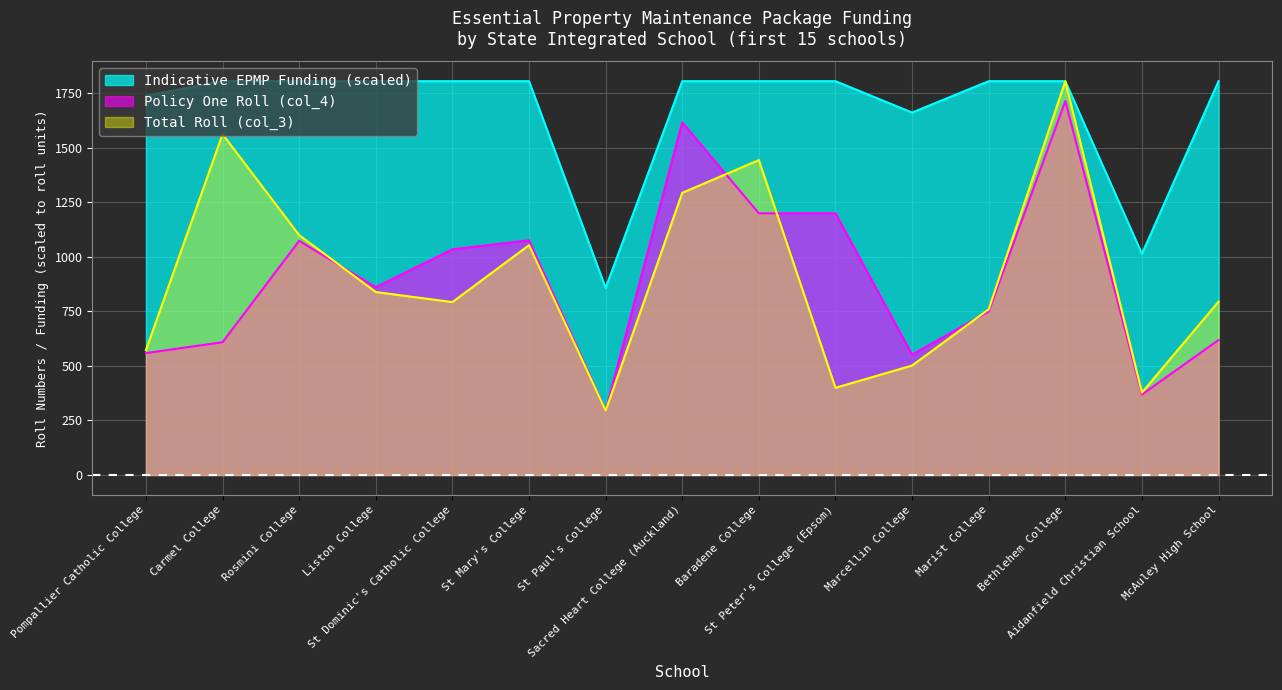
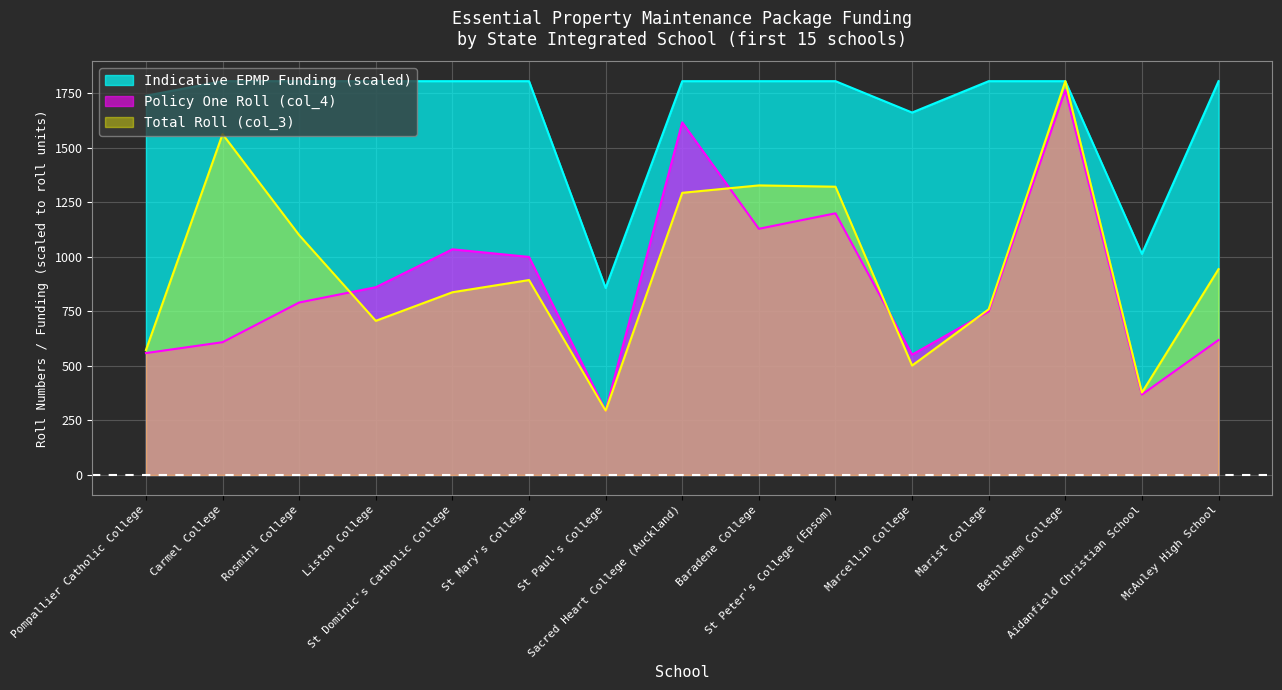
  {
    "Indicative EPMP Funding (scaled)": {
      "St Dominic's Catholic College": 1810,
      "St Mary's College": 1810,
      "St Paul's College": 860,
      "Sacred Heart College (Auckland)": 1810,
      "Baradene College": 1810,
      "St Peter's College (Epsom)": 1810,
      "Marcellin College": 1660,
      "Marist College": 1810,
      "Aidanfield Christian School": 1010,
      "McAuley High School": 1810
    },
    "Policy One Roll (col_4)": {
      "Pompallier Catholic College": 560,
      "Carmel College": 610,
-     "Rosmini College": 1070,
+     "Rosmini College": 790,
      "Liston College": 860,
      "St Dominic's Catholic College": 1040,
-     "St Mary's College": 1080,
+     "St Mary's College": 1000,
      "Sacred Heart College (Auckland)": 1620,
-     "Baradene College": 1200,
+     "Baradene College": 1130,
      "St Peter's College (Epsom)": 1200,
      "Marcellin College": 550,
-     "Bethlehem College": 1720,
+     "Bethlehem College": 1770,
      "McAuley High School": 620
    },
    "Total Roll (col_3)": {
      "Pompallier Catholic College": 570,
      "Rosmini College": 1100,
-     "Liston College": 840,
-     "St Dominic's Catholic College": 790,
-     "St Mary's College": 1050,
+     "Liston College": 710,
+     "St Dominic's Catholic College": 840,
+     "St Mary's College": 890,
      "Sacred Heart College (Auckland)": 1290,
-     "Baradene College": 1440,
-     "St Peter's College (Epsom)": 400,
+     "Baradene College": 1330,
+     "St Peter's College (Epsom)": 1320,
      "Marcellin College": 500,
-     "McAuley High School": 800
+     "McAuley High School": 940
    }
  }
